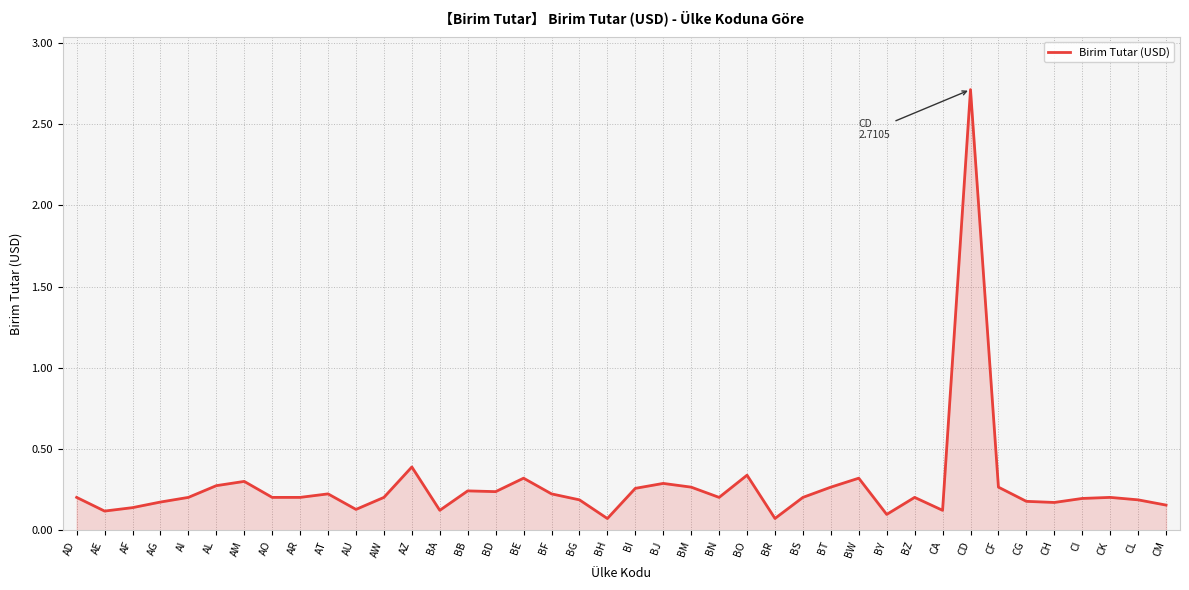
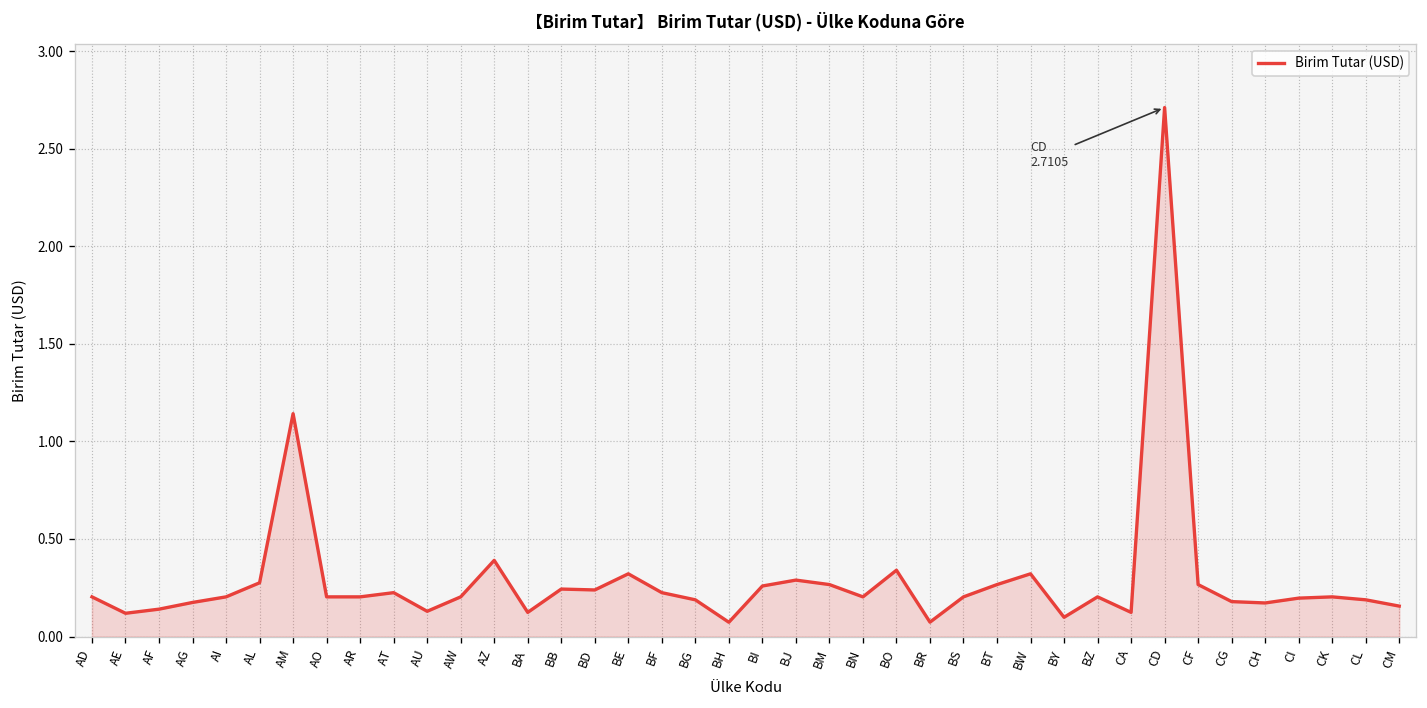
  {
    "AD": 0.20,
    "AE": 0.12,
    "AF": 0.14,
    "AG": 0.17,
    "AI": 0.20,
    "AL": 0.28,
-   "AM": 0.30,
+   "AM": 1.14,
    "AO": 0.20,
    "AR": 0.20,
    "AT": 0.23,
    "AU": 0.13,
    "AW": 0.20,
    "AZ": 0.39,
    "BA": 0.12,
    "BB": 0.24,
    "BD": 0.24,
    "BE": 0.32,
    "BF": 0.23,
    "BG": 0.19,
    "BH": 0.07,
    "BI": 0.26,
    "BJ": 0.29,
    "BM": 0.27,
    "BN": 0.20,
    "BO": 0.34,
    "BR": 0.07,
    "BS": 0.20,
    "BT": 0.27,
    "BW": 0.32,
    "BY": 0.10,
    "BZ": 0.20,
    "CA": 0.12,
    "CF": 0.27,
    "CG": 0.18,
    "CH": 0.17,
    "CI": 0.20,
    "CK": 0.20,
    "CL": 0.19,
    "CM": 0.16
  }
